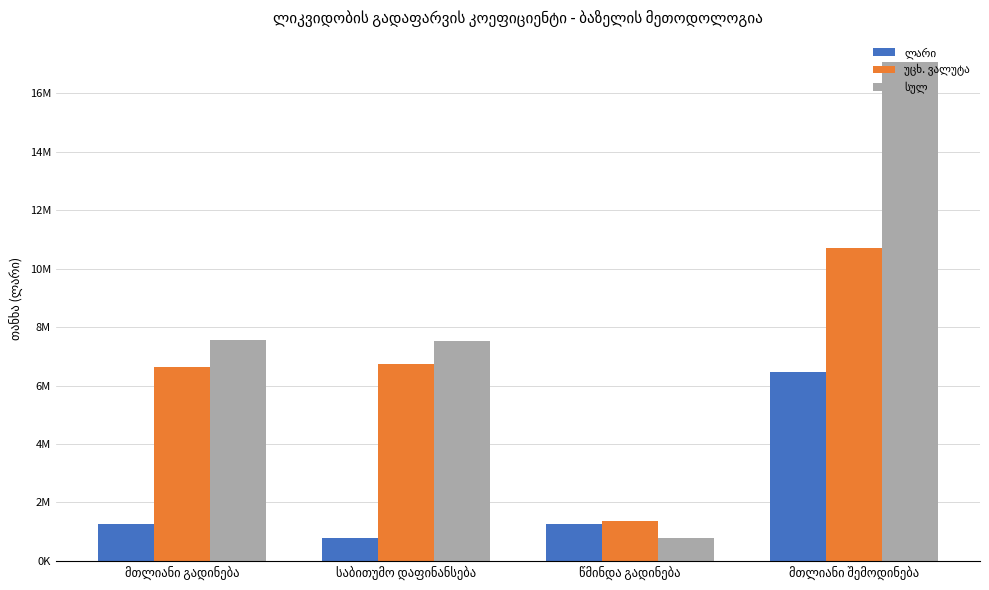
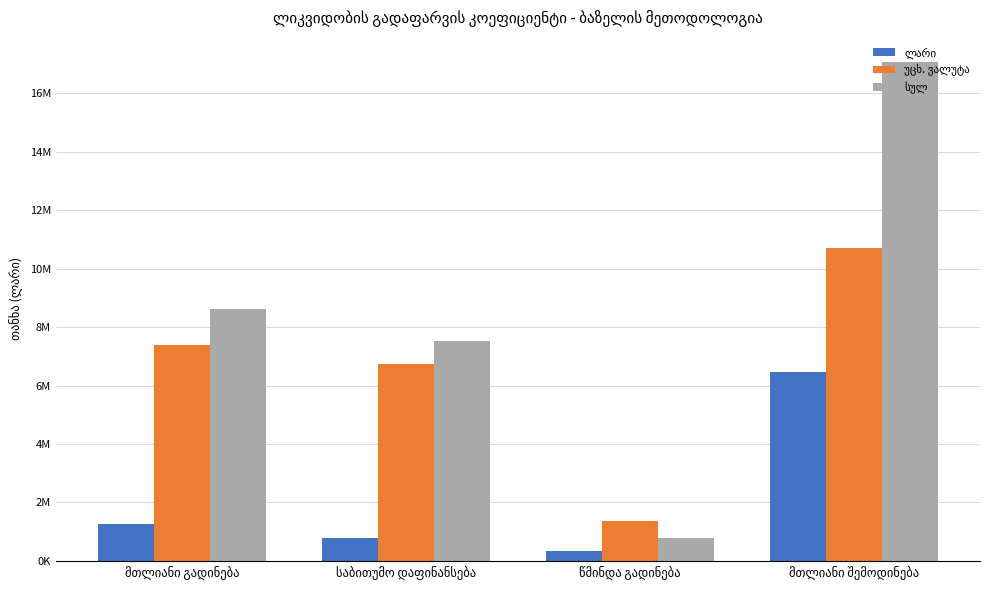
  {
    "ლარი": {
      "მთლიანი გადინება": 1200000,
      "საბითუმო დაფინანსება": 800000,
-     "წმინდა გადინება": 1300000,
+     "წმინდა გადინება": 300000,
      "მთლიანი შემოდინება": 6400000
    },
    "უცხ. ვალუტა": {
-     "მთლიანი გადინება": 6600000,
+     "მთლიანი გადინება": 7400000,
      "საბითუმო დაფინანსება": 6700000,
      "წმინდა გადინება": 1400000,
      "მთლიანი შემოდინება": 10700000
    },
    "სულ": {
-     "მთლიანი გადინება": 7500000,
+     "მთლიანი გადინება": 8600000,
      "საბითუმო დაფინანსება": 7500000,
      "წმინდა გადინება": 800000,
      "მთლიანი შემოდინება": 17100000
    }
  }
